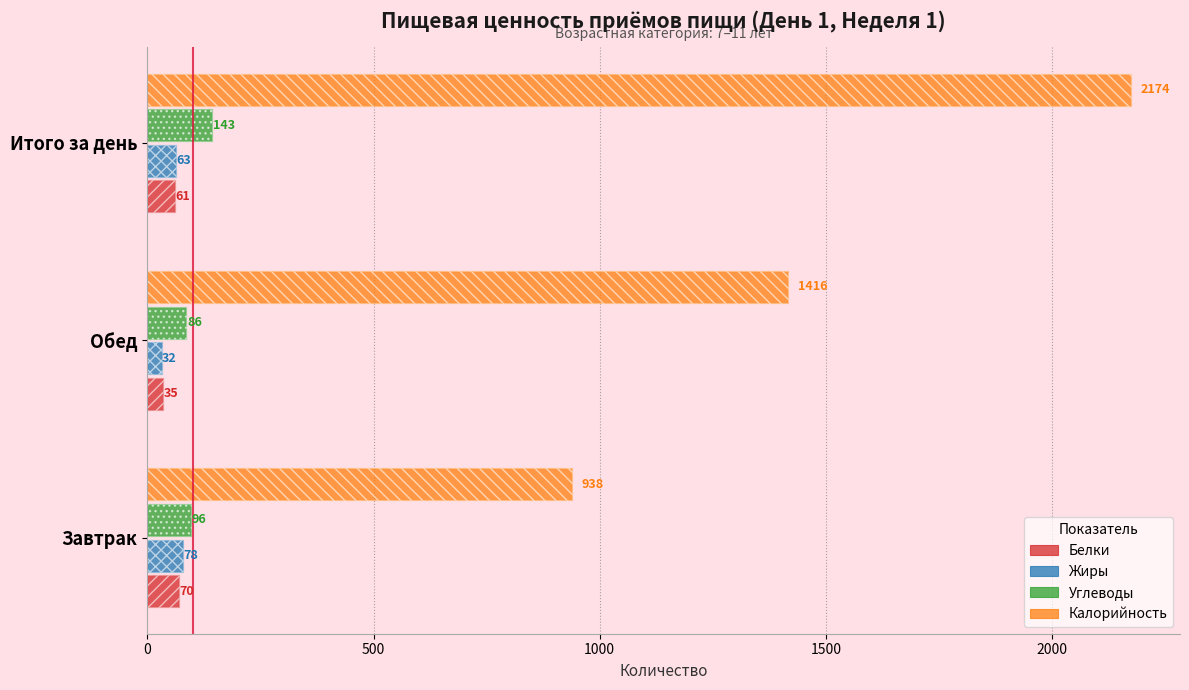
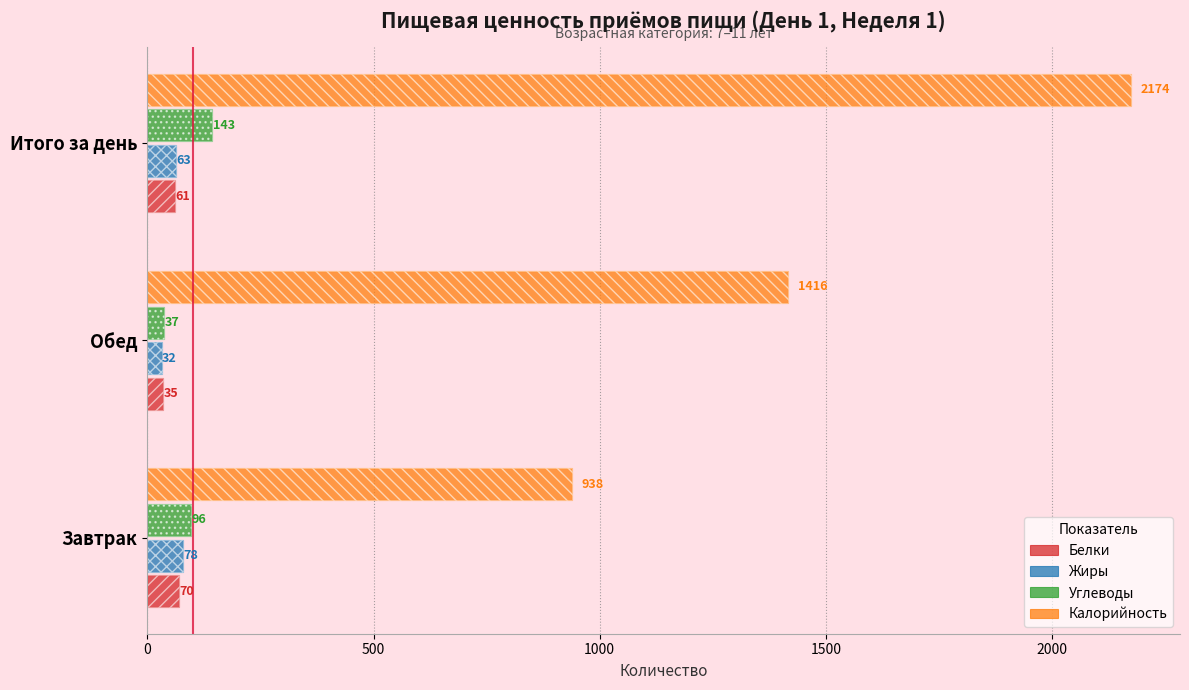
  {
    "Белки": {
      "Итого за день": 61,
      "Обед": 35,
      "Завтрак": 70
    },
    "Жиры": {
      "Итого за день": 63,
      "Обед": 32,
      "Завтрак": 78
    },
    "Углеводы": {
      "Итого за день": 143,
-     "Обед": 86,
+     "Обед": 37,
      "Завтрак": 96
    },
    "Калорийность": {
      "Итого за день": 2174,
      "Обед": 1416,
      "Завтрак": 938
    }
  }
